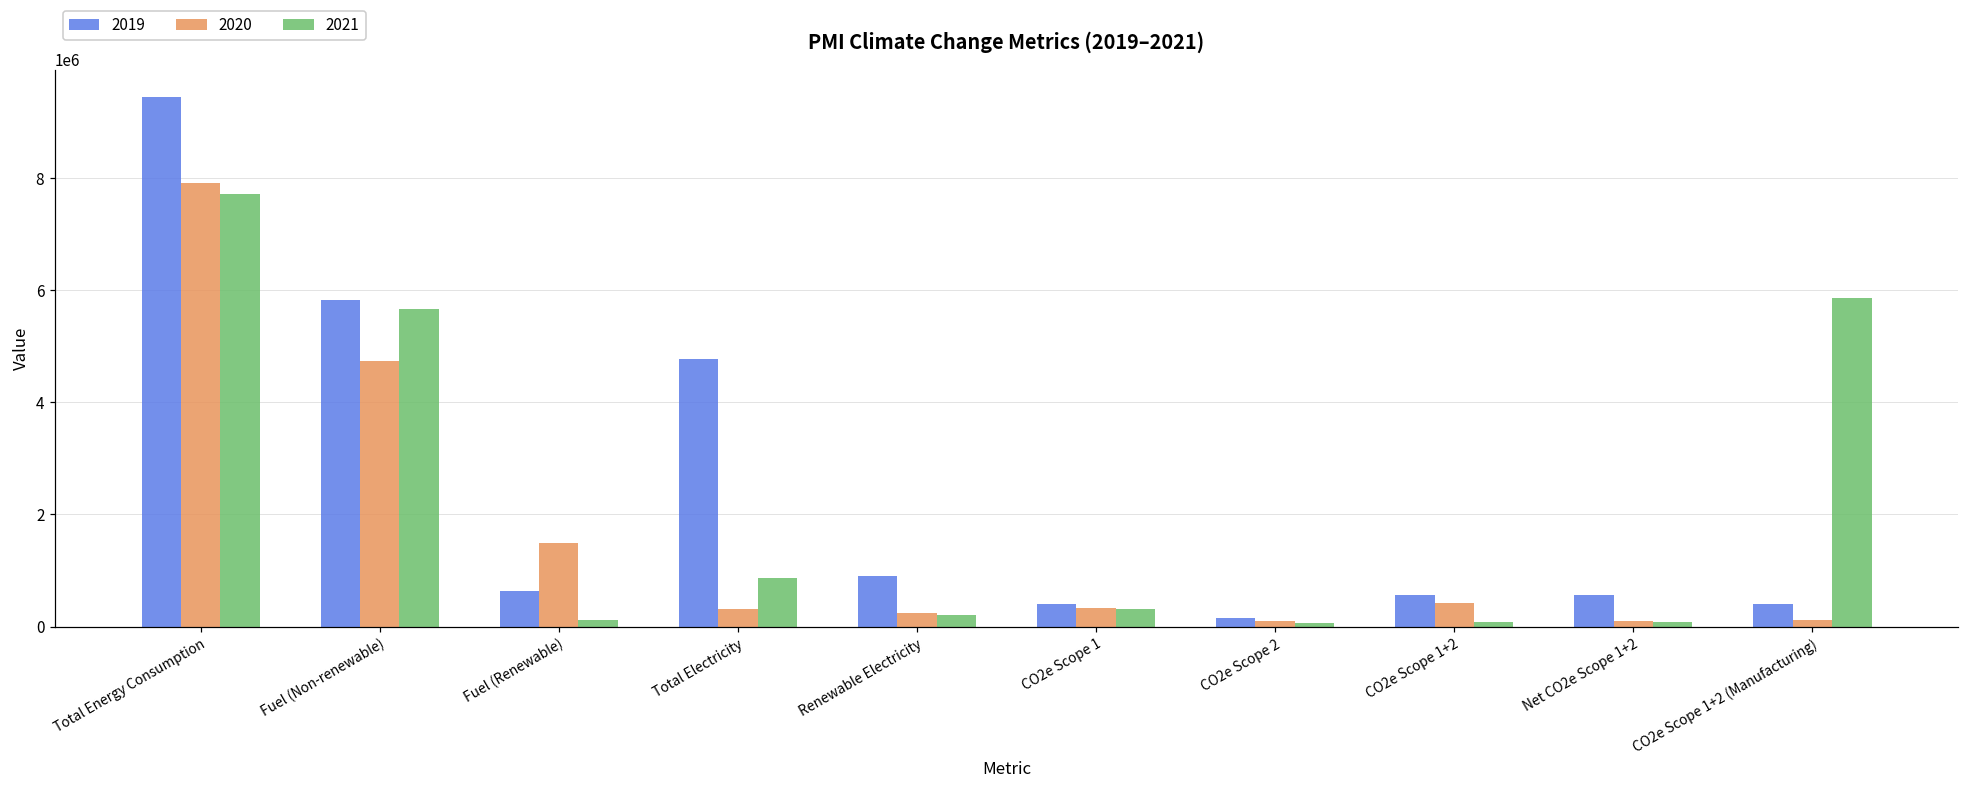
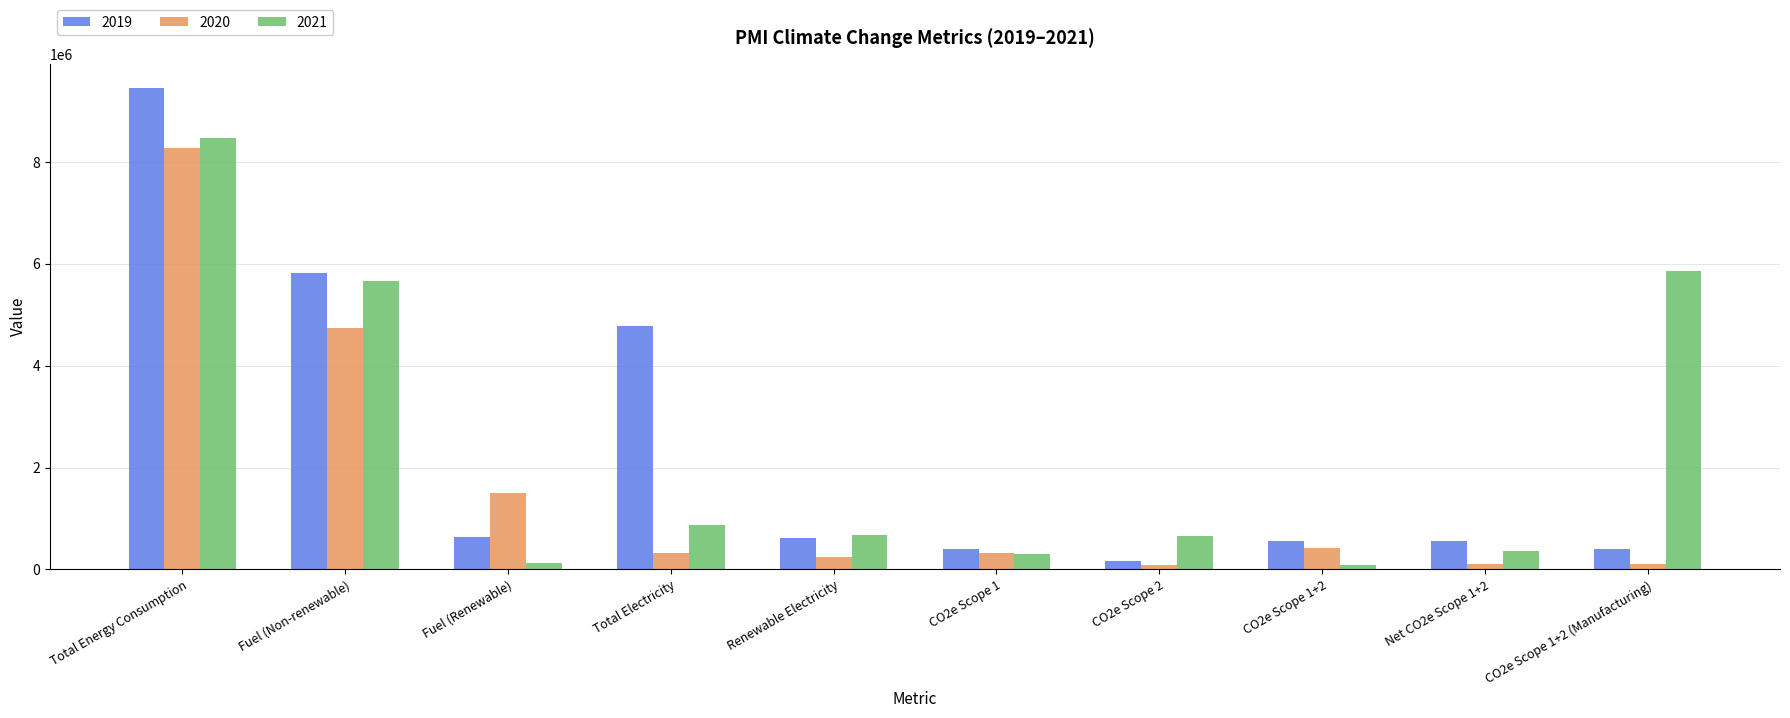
  {
    "2019": {
      "Total Energy Consumption": 9500000,
      "Fuel (Non-renewable)": 5800000,
      "Fuel (Renewable)": 600000,
      "Total Electricity": 4800000,
-     "Renewable Electricity": 900000,
+     "Renewable Electricity": 600000,
      "CO2e Scope 1": 400000,
      "CO2e Scope 2": 200000,
      "CO2e Scope 1+2": 600000,
      "Net CO2e Scope 1+2": 600000,
      "CO2e Scope 1+2 (Manufacturing)": 400000
    },
    "2020": {
-     "Total Energy Consumption": 7900000,
+     "Total Energy Consumption": 8300000,
      "Fuel (Non-renewable)": 4700000,
      "Fuel (Renewable)": 1500000,
      "Total Electricity": 300000,
      "Renewable Electricity": 200000,
      "CO2e Scope 1": 300000,
      "CO2e Scope 2": 100000,
      "CO2e Scope 1+2": 400000,
      "Net CO2e Scope 1+2": 100000,
      "CO2e Scope 1+2 (Manufacturing)": 100000
    },
    "2021": {
-     "Total Energy Consumption": 7700000,
+     "Total Energy Consumption": 8500000,
      "Fuel (Non-renewable)": 5700000,
      "Fuel (Renewable)": 100000,
      "Total Electricity": 900000,
-     "Renewable Electricity": 200000,
+     "Renewable Electricity": 700000,
      "CO2e Scope 1": 300000,
-     "CO2e Scope 2": 100000,
+     "CO2e Scope 2": 700000,
      "CO2e Scope 1+2": 100000,
-     "Net CO2e Scope 1+2": 100000,
+     "Net CO2e Scope 1+2": 400000,
      "CO2e Scope 1+2 (Manufacturing)": 5900000
    }
  }
